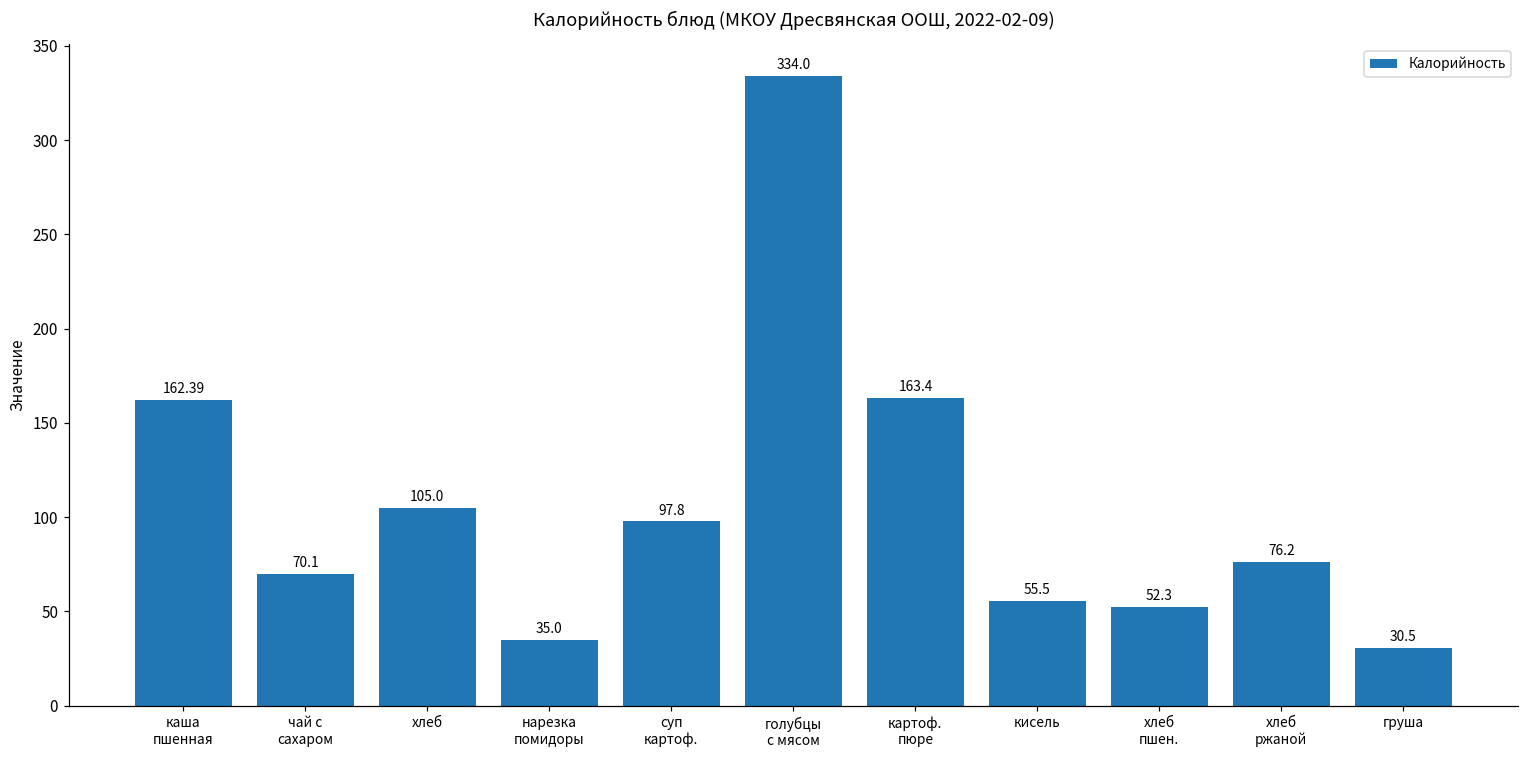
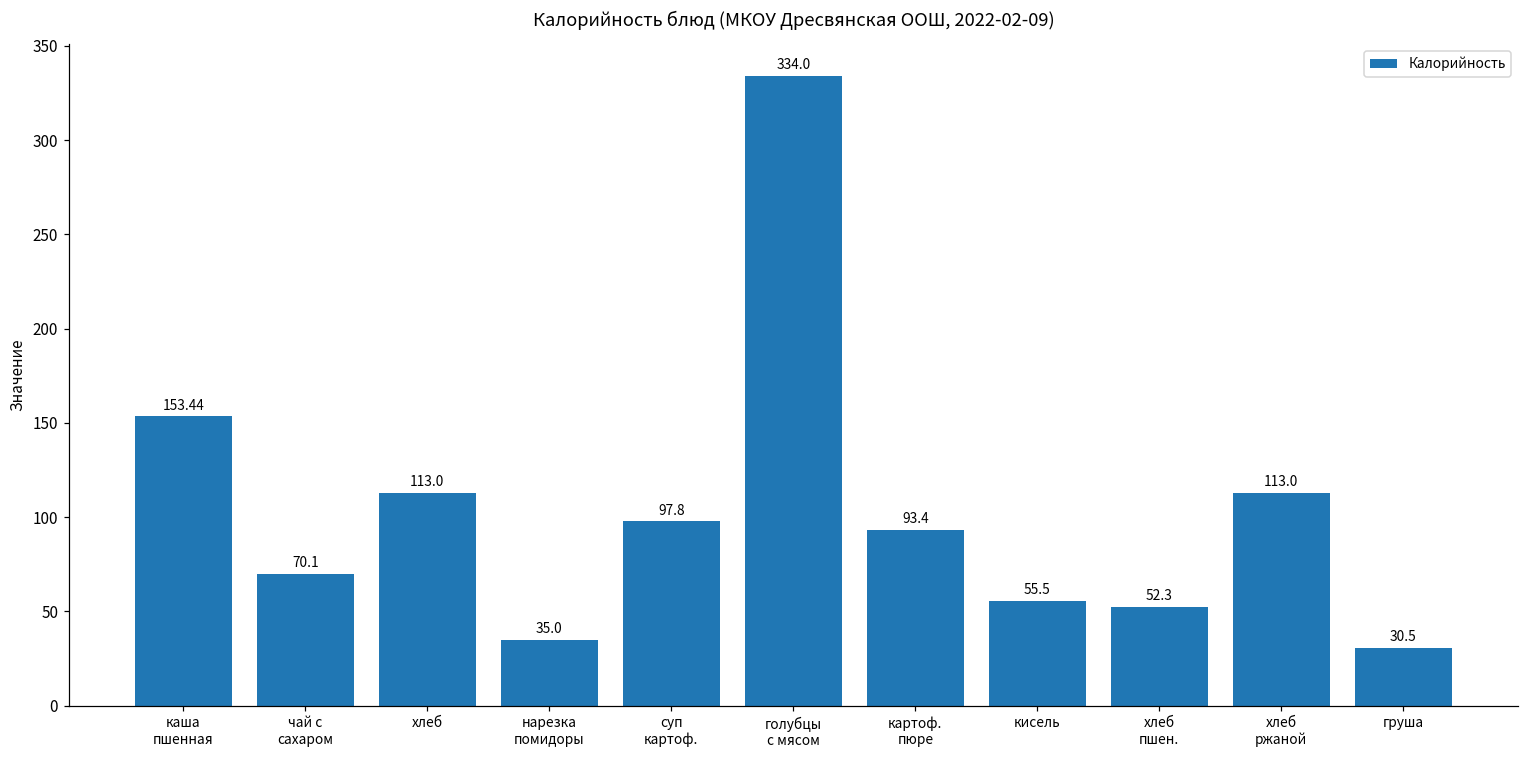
  {
-   "каша пшенная": 162.39,
+   "каша пшенная": 153.44,
    "чай с сахаром": 70.1,
-   "хлеб": 105.0,
+   "хлеб": 113.0,
    "нарезка помидоры": 35.0,
    "суп картоф.": 97.8,
    "голубцы с мясом": 334.0,
-   "картоф. пюре": 163.4,
+   "картоф. пюре": 93.4,
    "кисель": 55.5,
    "хлеб пшен.": 52.3,
-   "хлеб ржаной": 76.2,
+   "хлеб ржаной": 113.0,
    "груша": 30.5
  }
